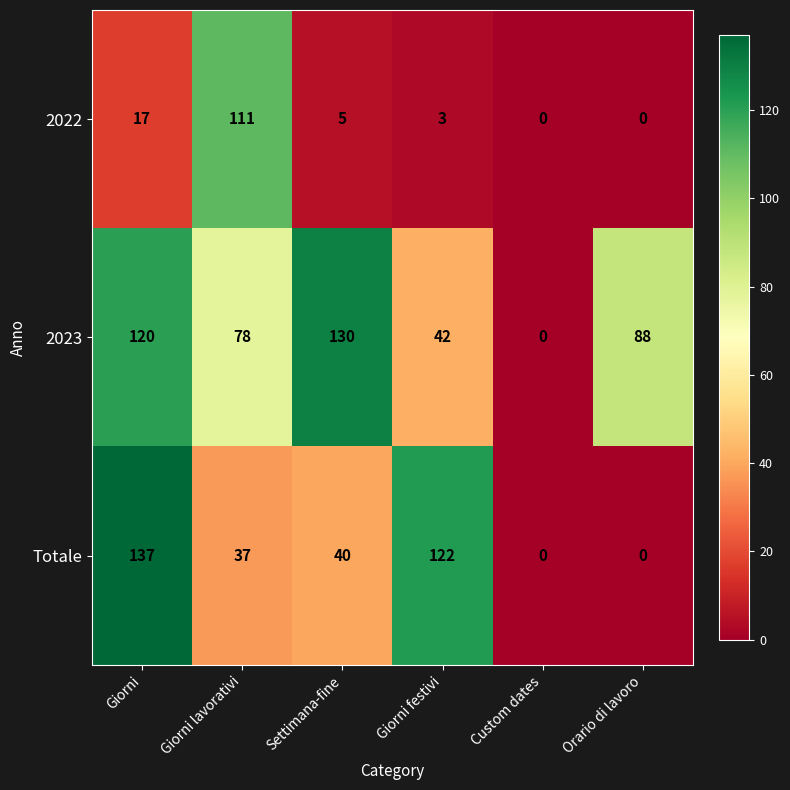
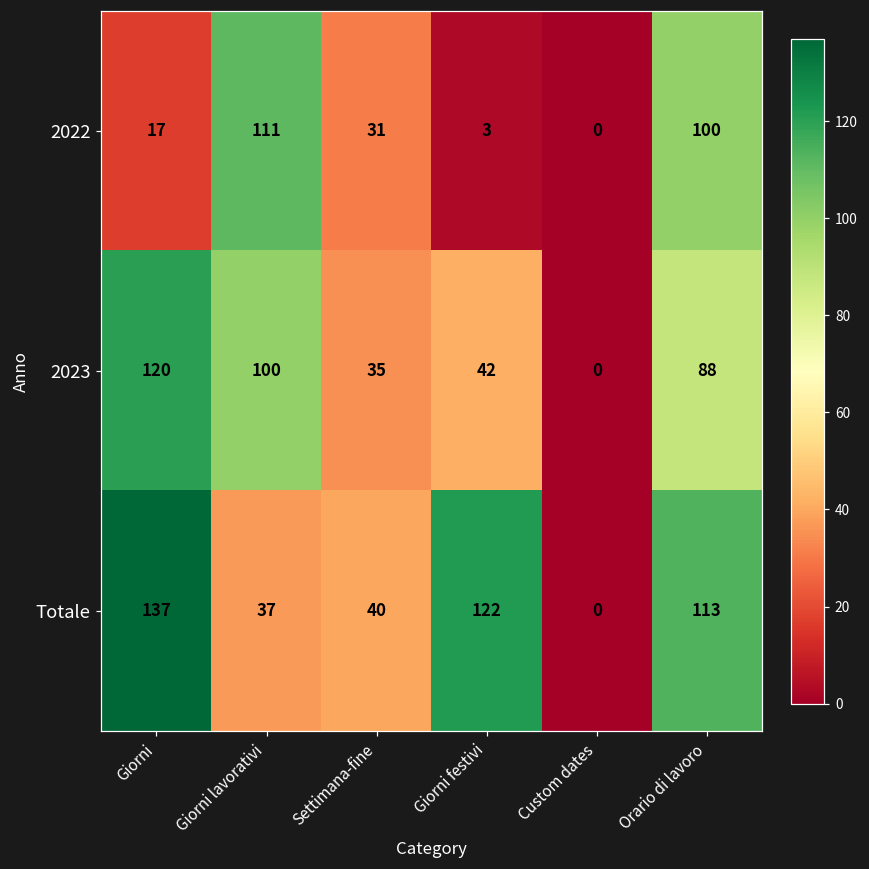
  {
    "2022": {
      "Giorni": 17,
      "Giorni lavorativi": 111,
-     "Settimana-fine": 5,
+     "Settimana-fine": 31,
      "Giorni festivi": 3,
      "Custom dates": 0,
-     "Orario di lavoro": 0
+     "Orario di lavoro": 100
    },
    "2023": {
      "Giorni": 120,
-     "Giorni lavorativi": 78,
-     "Settimana-fine": 130,
+     "Giorni lavorativi": 100,
+     "Settimana-fine": 35,
      "Giorni festivi": 42,
      "Custom dates": 0,
      "Orario di lavoro": 88
    },
    "Totale": {
      "Giorni": 137,
      "Giorni lavorativi": 37,
      "Settimana-fine": 40,
      "Giorni festivi": 122,
      "Custom dates": 0,
-     "Orario di lavoro": 0
+     "Orario di lavoro": 113
    }
  }
